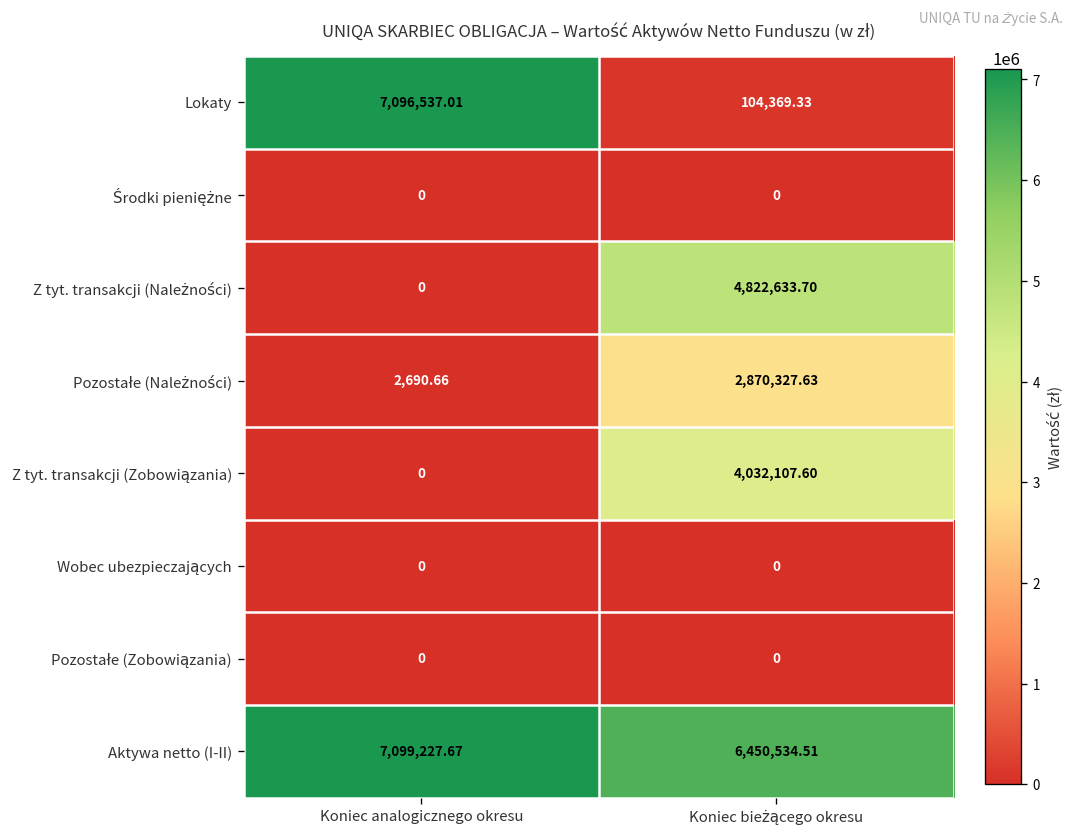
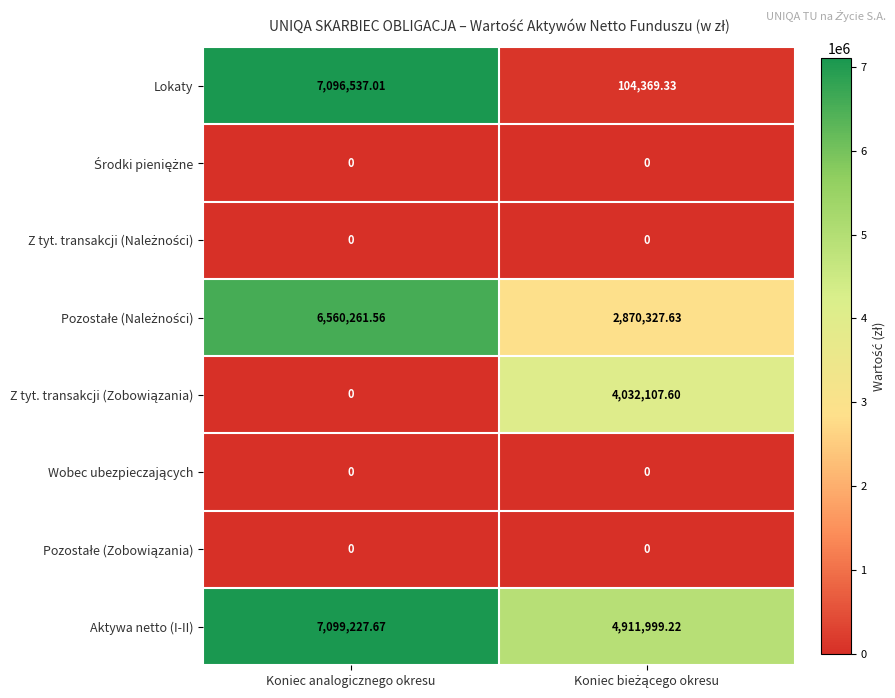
  {
    "Lokaty": {
      "Koniec analogicznego okresu": "7,096,537.01",
      "Koniec bieżącego okresu": "104,369.33"
    },
    "Środki pieniężne": {
      "Koniec analogicznego okresu": "0",
      "Koniec bieżącego okresu": "0"
    },
    "Z tyt. transakcji (Należności)": {
      "Koniec analogicznego okresu": "0",
-     "Koniec bieżącego okresu": "4,822,633.70"
+     "Koniec bieżącego okresu": "0"
    },
    "Pozostałe (Należności)": {
-     "Koniec analogicznego okresu": "2,690.66",
+     "Koniec analogicznego okresu": "6,560,261.56",
      "Koniec bieżącego okresu": "2,870,327.63"
    },
    "Z tyt. transakcji (Zobowiązania)": {
      "Koniec analogicznego okresu": "0",
      "Koniec bieżącego okresu": "4,032,107.60"
    },
    "Wobec ubezpieczających": {
      "Koniec analogicznego okresu": "0",
      "Koniec bieżącego okresu": "0"
    },
    "Pozostałe (Zobowiązania)": {
      "Koniec analogicznego okresu": "0",
      "Koniec bieżącego okresu": "0"
    },
    "Aktywa netto (I-II)": {
      "Koniec analogicznego okresu": "7,099,227.67",
-     "Koniec bieżącego okresu": "6,450,534.51"
+     "Koniec bieżącego okresu": "4,911,999.22"
    }
  }
